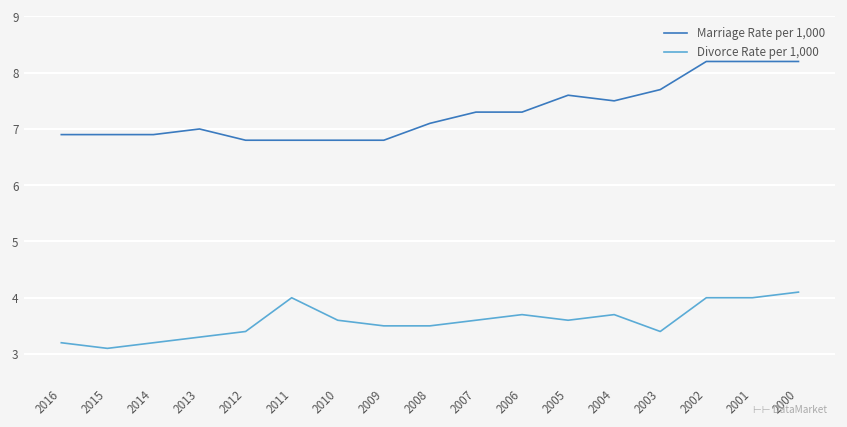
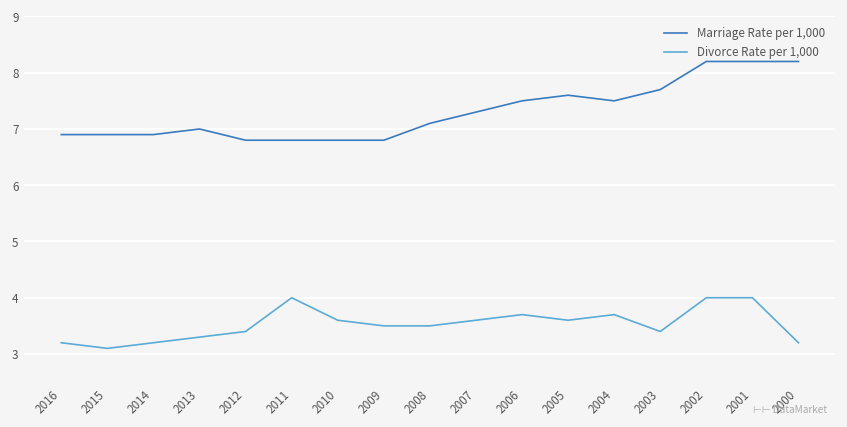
  {
    "Marriage Rate per 1,000": {
      "2016": 6.9,
      "2015": 6.9,
      "2014": 6.9,
      "2013": 7.0,
      "2012": 6.8,
      "2011": 6.8,
      "2010": 6.8,
      "2009": 6.8,
      "2008": 7.1,
      "2007": 7.3,
-     "2006": 7.3,
+     "2006": 7.5,
      "2005": 7.6,
      "2004": 7.5,
      "2003": 7.7,
      "2002": 8.2,
      "2001": 8.2,
      "2000": 8.2
    },
    "Divorce Rate per 1,000": {
      "2016": 3.2,
      "2015": 3.1,
      "2014": 3.2,
      "2013": 3.3,
      "2012": 3.4,
      "2011": 4.0,
      "2010": 3.6,
      "2009": 3.5,
      "2008": 3.5,
      "2007": 3.6,
      "2006": 3.7,
      "2005": 3.6,
      "2004": 3.7,
      "2003": 3.4,
      "2002": 4.0,
      "2001": 4.0,
-     "2000": 4.1
+     "2000": 3.2
    }
  }
